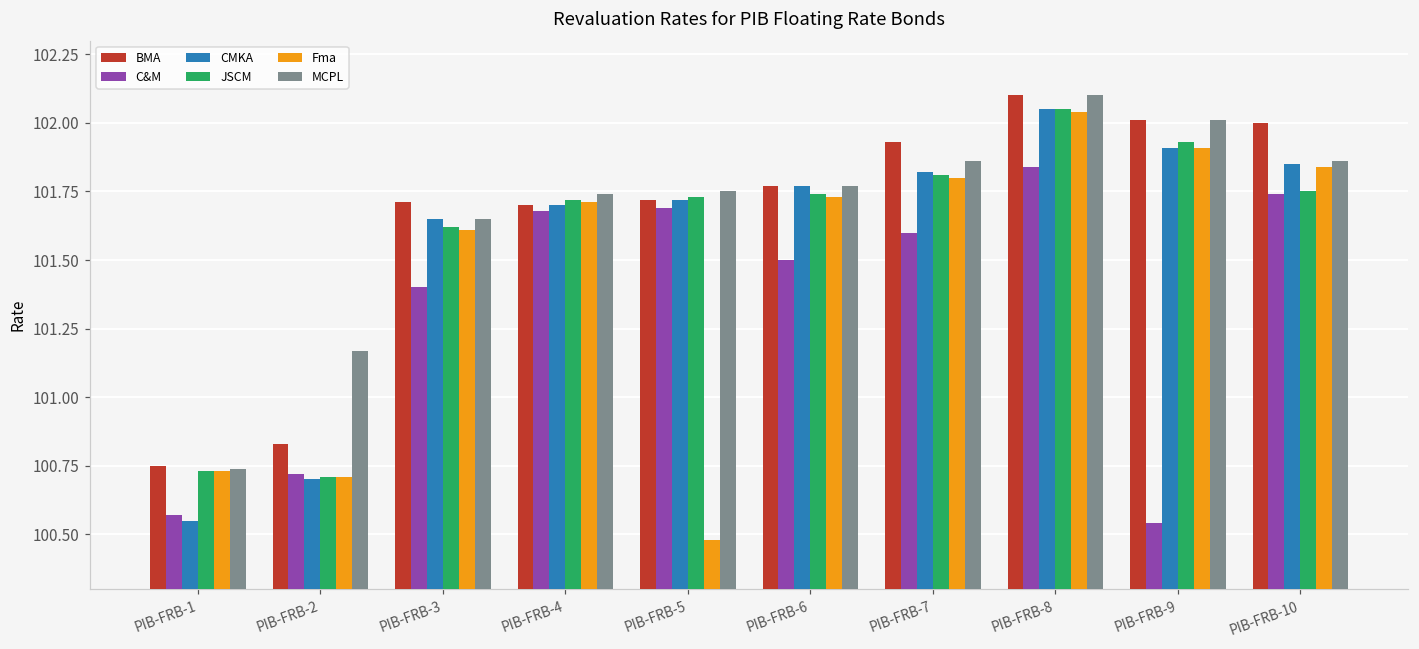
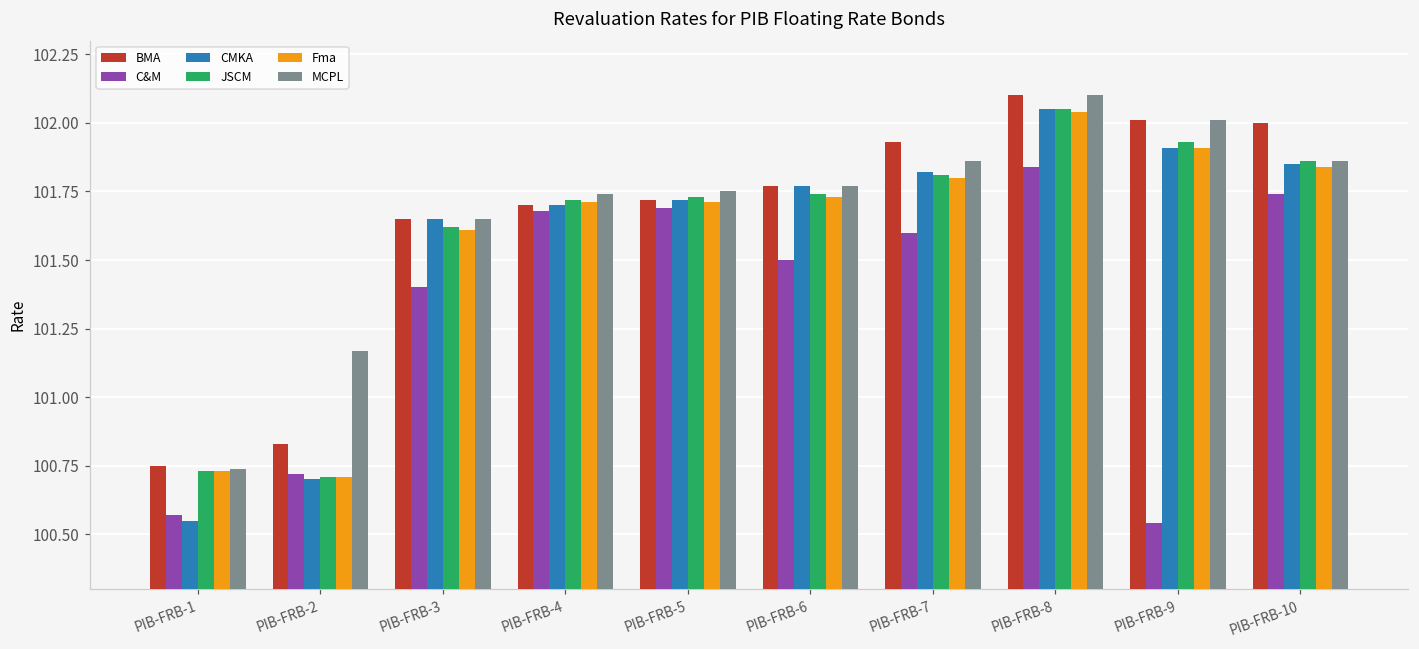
  {
    "BMA": {
      "PIB-FRB-1": 100.75,
      "PIB-FRB-2": 100.83,
-     "PIB-FRB-3": 101.71,
+     "PIB-FRB-3": 101.65,
      "PIB-FRB-4": 101.70,
      "PIB-FRB-5": 101.72,
      "PIB-FRB-6": 101.77,
      "PIB-FRB-7": 101.93,
      "PIB-FRB-8": 102.10,
      "PIB-FRB-9": 102.01,
      "PIB-FRB-10": 102.00
    },
    "C&M": {
      "PIB-FRB-1": 100.57,
      "PIB-FRB-2": 100.72,
      "PIB-FRB-3": 101.40,
      "PIB-FRB-4": 101.68,
      "PIB-FRB-5": 101.69,
      "PIB-FRB-6": 101.50,
      "PIB-FRB-7": 101.60,
      "PIB-FRB-8": 101.84,
      "PIB-FRB-9": 100.54,
      "PIB-FRB-10": 101.74
    },
    "CMKA": {
      "PIB-FRB-1": 100.55,
      "PIB-FRB-2": 100.70,
      "PIB-FRB-3": 101.65,
      "PIB-FRB-4": 101.70,
      "PIB-FRB-5": 101.72,
      "PIB-FRB-6": 101.77,
      "PIB-FRB-7": 101.82,
      "PIB-FRB-8": 102.05,
      "PIB-FRB-9": 101.91,
      "PIB-FRB-10": 101.85
    },
    "JSCM": {
      "PIB-FRB-1": 100.73,
      "PIB-FRB-2": 100.71,
      "PIB-FRB-3": 101.62,
      "PIB-FRB-4": 101.72,
      "PIB-FRB-5": 101.73,
      "PIB-FRB-6": 101.74,
      "PIB-FRB-7": 101.81,
      "PIB-FRB-8": 102.05,
      "PIB-FRB-9": 101.93,
-     "PIB-FRB-10": 101.75
+     "PIB-FRB-10": 101.86
    },
    "Fma": {
      "PIB-FRB-1": 100.73,
      "PIB-FRB-2": 100.71,
      "PIB-FRB-3": 101.61,
      "PIB-FRB-4": 101.71,
-     "PIB-FRB-5": 100.48,
+     "PIB-FRB-5": 101.71,
      "PIB-FRB-6": 101.73,
      "PIB-FRB-7": 101.80,
      "PIB-FRB-8": 102.04,
      "PIB-FRB-9": 101.91,
      "PIB-FRB-10": 101.84
    },
    "MCPL": {
      "PIB-FRB-1": 100.74,
      "PIB-FRB-2": 101.17,
      "PIB-FRB-3": 101.65,
      "PIB-FRB-4": 101.74,
      "PIB-FRB-5": 101.75,
      "PIB-FRB-6": 101.77,
      "PIB-FRB-7": 101.86,
      "PIB-FRB-8": 102.10,
      "PIB-FRB-9": 102.01,
      "PIB-FRB-10": 101.86
    }
  }
